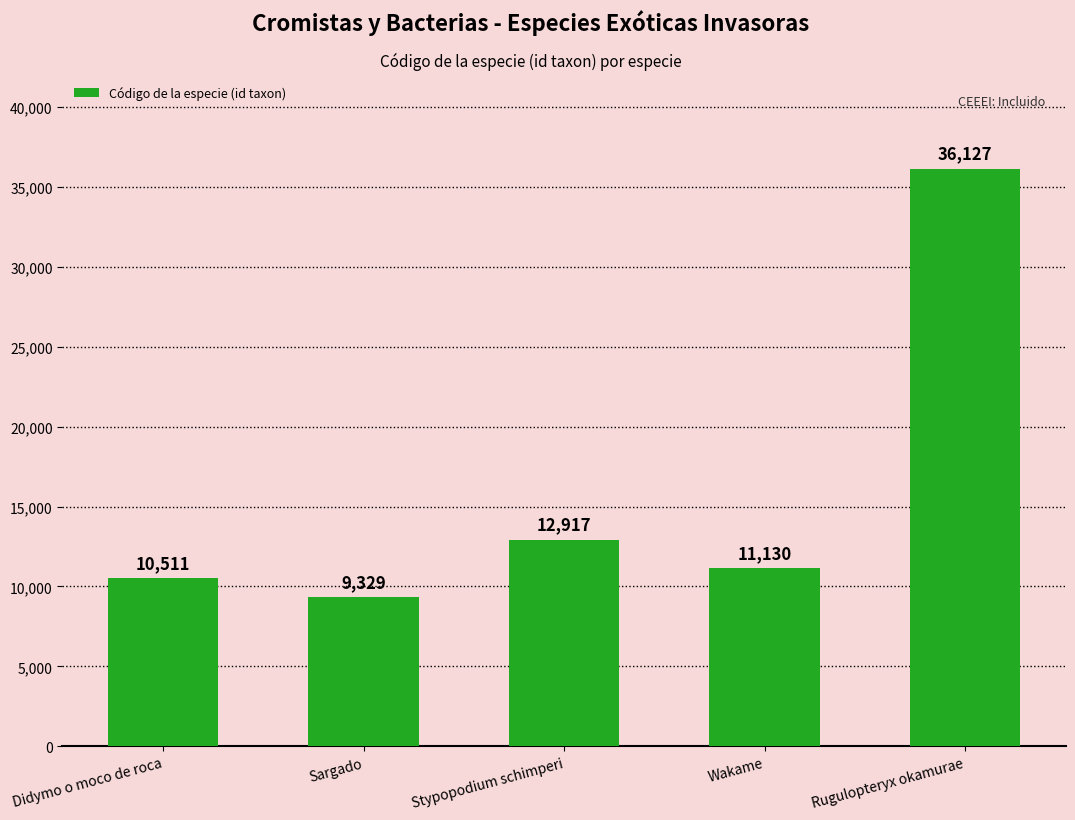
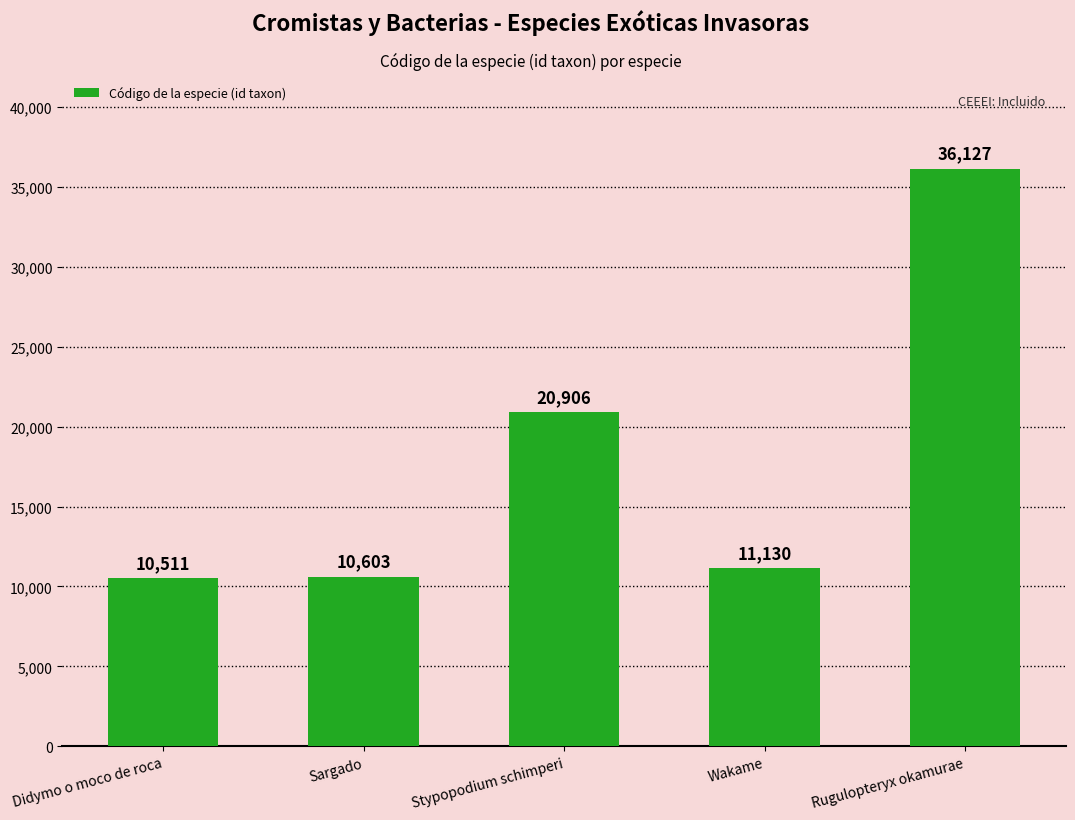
  {
    "Didymo o moco de roca": "10,511",
-   "Sargado": "9,329",
-   "Stypopodium schimperi": "12,917",
+   "Sargado": "10,603",
+   "Stypopodium schimperi": "20,906",
    "Wakame": "11,130",
    "Rugulopteryx okamurae": "36,127"
  }
